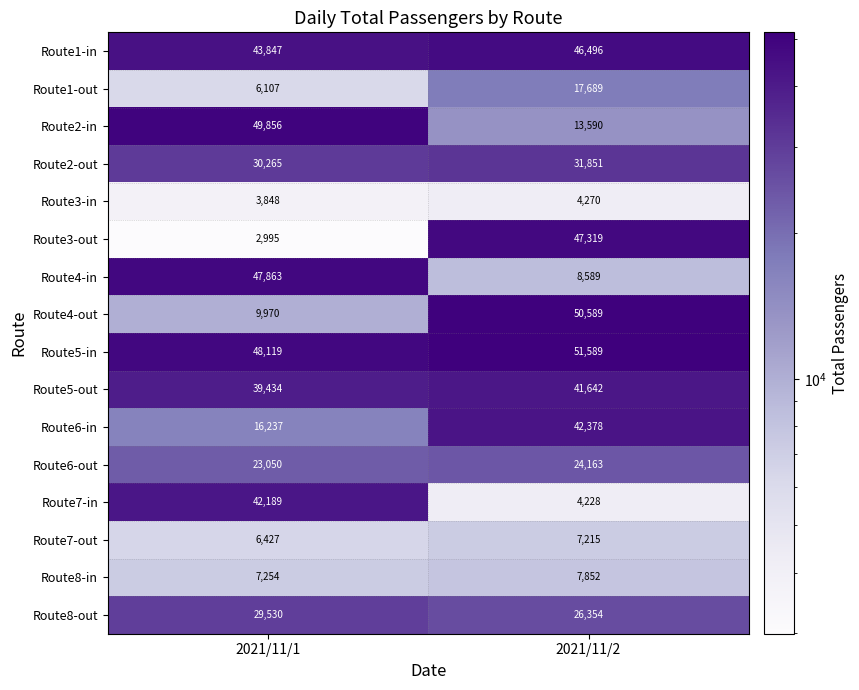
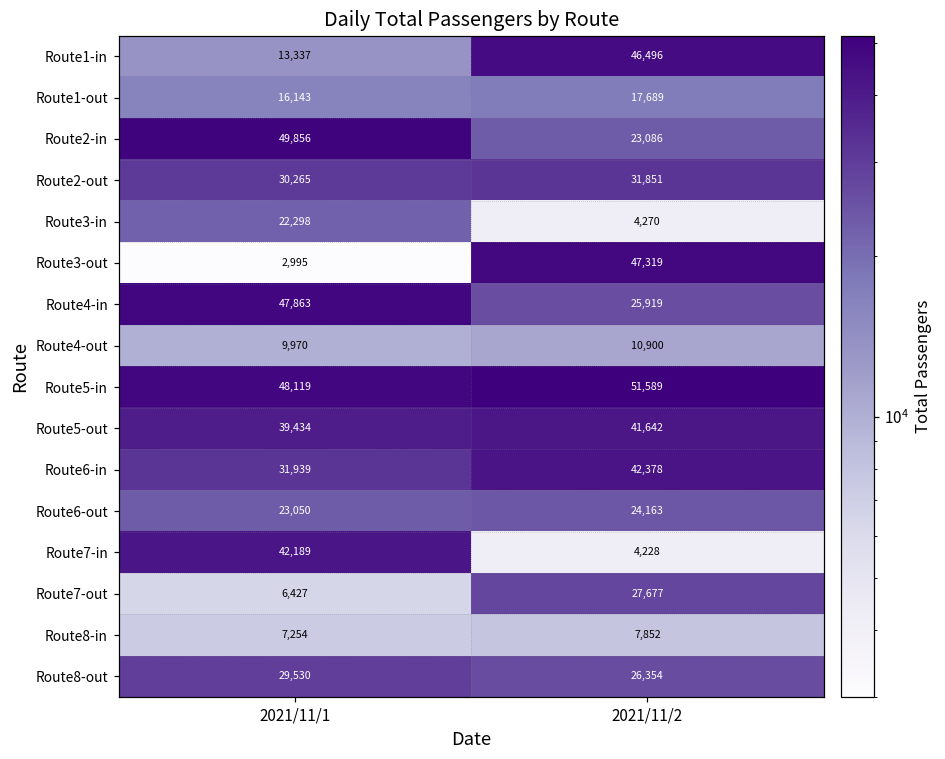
  {
    "Route1-in": {
-     "2021/11/1": "43,847",
+     "2021/11/1": "13,337",
      "2021/11/2": "46,496"
    },
    "Route1-out": {
-     "2021/11/1": "6,107",
+     "2021/11/1": "16,143",
      "2021/11/2": "17,689"
    },
    "Route2-in": {
      "2021/11/1": "49,856",
-     "2021/11/2": "13,590"
+     "2021/11/2": "23,086"
    },
    "Route2-out": {
      "2021/11/1": "30,265",
      "2021/11/2": "31,851"
    },
    "Route3-in": {
-     "2021/11/1": "3,848",
+     "2021/11/1": "22,298",
      "2021/11/2": "4,270"
    },
    "Route3-out": {
      "2021/11/1": "2,995",
      "2021/11/2": "47,319"
    },
    "Route4-in": {
      "2021/11/1": "47,863",
-     "2021/11/2": "8,589"
+     "2021/11/2": "25,919"
    },
    "Route4-out": {
      "2021/11/1": "9,970",
-     "2021/11/2": "50,589"
+     "2021/11/2": "10,900"
    },
    "Route5-in": {
      "2021/11/1": "48,119",
      "2021/11/2": "51,589"
    },
    "Route5-out": {
      "2021/11/1": "39,434",
      "2021/11/2": "41,642"
    },
    "Route6-in": {
-     "2021/11/1": "16,237",
+     "2021/11/1": "31,939",
      "2021/11/2": "42,378"
    },
    "Route6-out": {
      "2021/11/1": "23,050",
      "2021/11/2": "24,163"
    },
    "Route7-in": {
      "2021/11/1": "42,189",
      "2021/11/2": "4,228"
    },
    "Route7-out": {
      "2021/11/1": "6,427",
-     "2021/11/2": "7,215"
+     "2021/11/2": "27,677"
    },
    "Route8-in": {
      "2021/11/1": "7,254",
      "2021/11/2": "7,852"
    },
    "Route8-out": {
      "2021/11/1": "29,530",
      "2021/11/2": "26,354"
    }
  }
